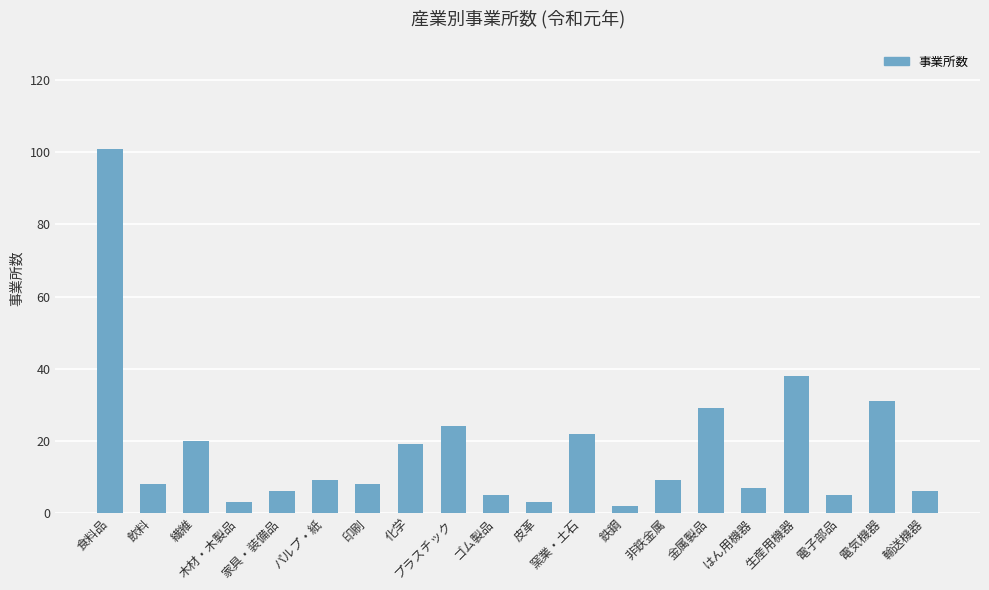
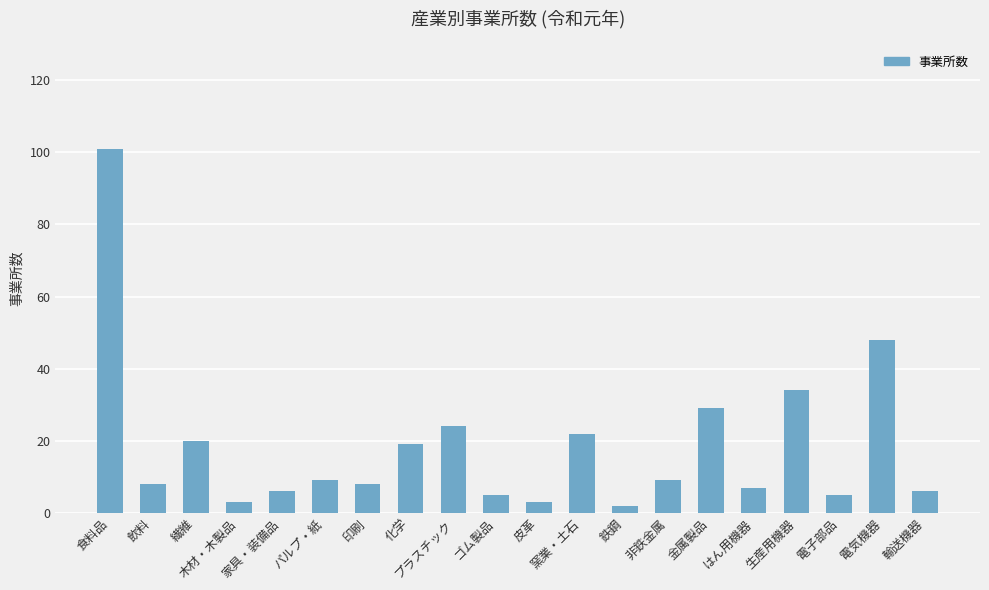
  {
    "食料品": 101,
    "飲料": 8,
    "繊維": 20,
    "木材・木製品": 3,
    "家具・装備品": 6,
    "パルプ・紙": 9,
    "印刷": 8,
    "化学": 19,
    "プラスチック": 24,
    "ゴム製品": 5,
    "皮革": 3,
    "窯業・土石": 22,
    "鉄鋼": 2,
    "非鉄金属": 9,
    "金属製品": 29,
    "はん用機器": 7,
-   "生産用機器": 38,
+   "生産用機器": 34,
    "電子部品": 5,
-   "電気機器": 31,
+   "電気機器": 48,
    "輸送機器": 6
  }
